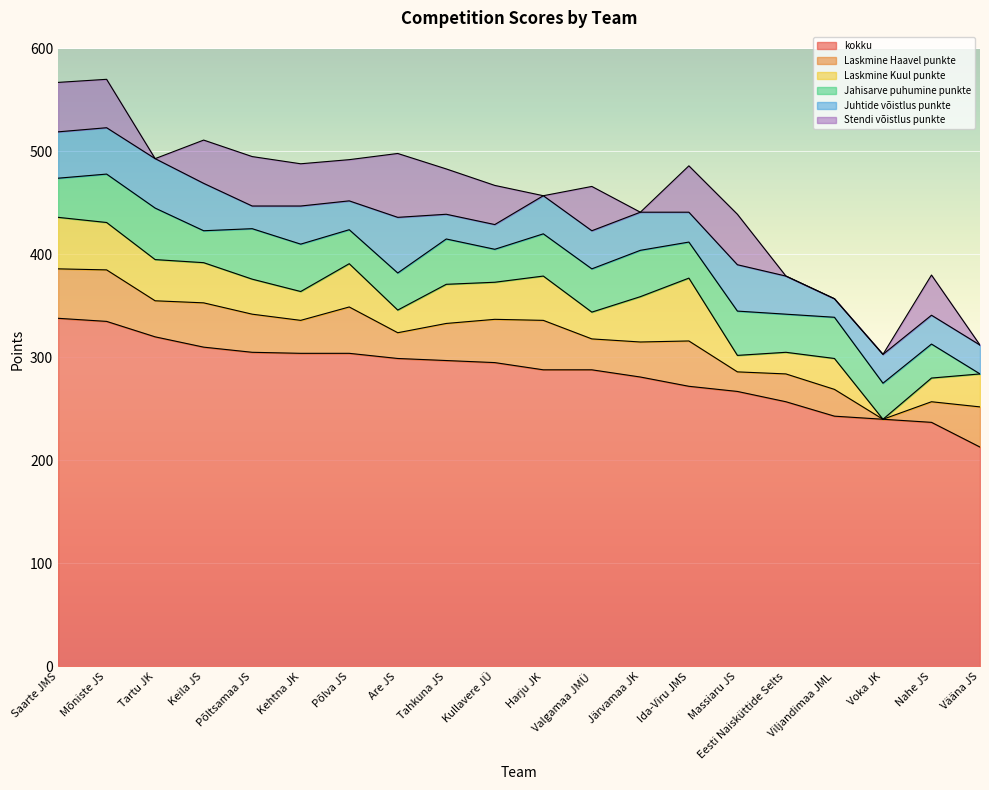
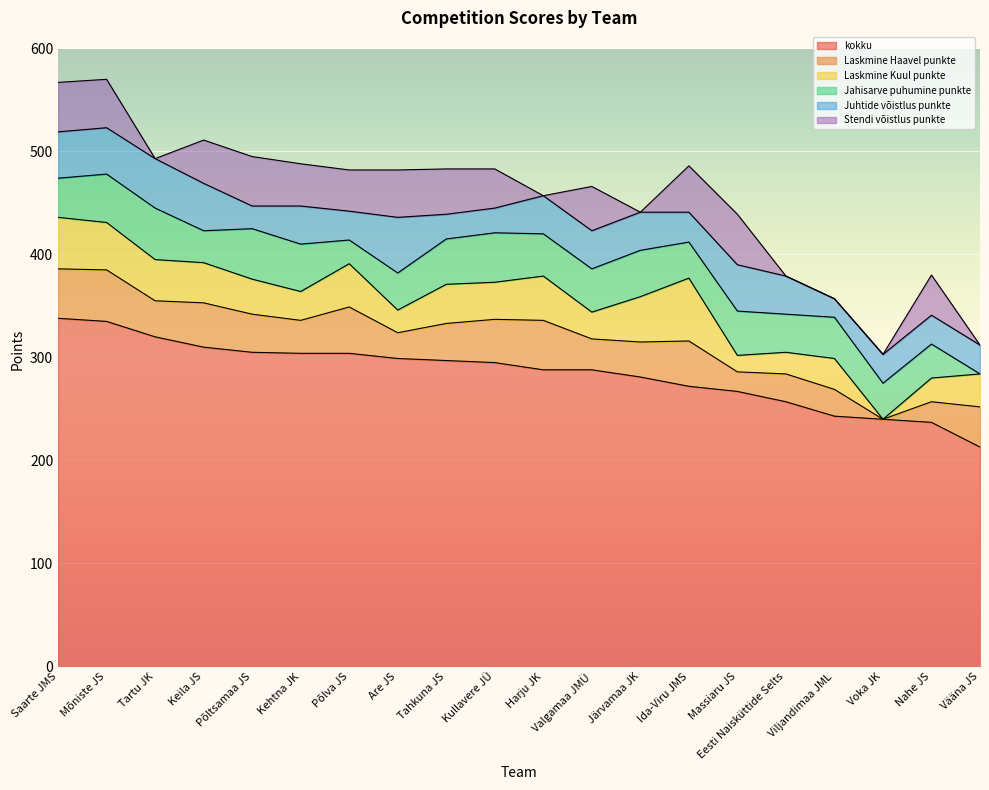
  {
    "Laskmine Kuul punkte": {
      "Saarte JMS": 50,
      "Mõniste JS": 46,
      "Tartu JK": 40,
      "Keila JS": 39,
      "Põltsamaa JS": 34,
      "Kehtna JK": 28,
      "Põlva JS": 42,
      "Are JS": 22,
      "Tahkuna JS": 38,
      "Kullavere JÜ": 36,
      "Harju JK": 43,
      "Valgamaa JMÜ": 26,
      "Järvamaa JK": 44,
      "Ida-Viru JMS": 61,
      "Massiaru JS": 16,
      "Eesti Naisküttide Selts": 21,
      "Viljandimaa JML": 30,
      "Nahe JS": 23
    },
    "Jahisarve puhumine punkte": {
      "Saarte JMS": 38,
      "Mõniste JS": 47,
      "Tartu JK": 50,
      "Keila JS": 31,
      "Põltsamaa JS": 49,
      "Kehtna JK": 46,
-     "Põlva JS": 33,
+     "Põlva JS": 23,
      "Are JS": 36,
      "Tahkuna JS": 44,
-     "Kullavere JÜ": 32,
+     "Kullavere JÜ": 48,
      "Harju JK": 41,
      "Valgamaa JMÜ": 42,
      "Järvamaa JK": 45,
      "Ida-Viru JMS": 35,
      "Massiaru JS": 43,
      "Eesti Naisküttide Selts": 37,
      "Viljandimaa JML": 40,
      "Voka JK": 35,
      "Nahe JS": 33
    },
    "Juhtide võistlus punkte": {
      "Saarte JMS": 45,
      "Mõniste JS": 45,
      "Keila JS": 46,
      "Põltsamaa JS": 22,
      "Kehtna JK": 37,
      "Põlva JS": 28,
      "Are JS": 54,
      "Tahkuna JS": 24,
      "Kullavere JÜ": 24,
      "Valgamaa JMÜ": 37,
      "Ida-Viru JMS": 29,
      "Massiaru JS": 45,
      "Nahe JS": 28
    },
    "Stendi võistlus punkte": {
      "Saarte JMS": 48,
      "Mõniste JS": 47,
      "Keila JS": 42,
      "Põltsamaa JS": 48,
      "Kehtna JK": 41,
      "Põlva JS": 40,
-     "Are JS": 62,
+     "Are JS": 46,
      "Tahkuna JS": 44,
      "Kullavere JÜ": 38,
      "Valgamaa JMÜ": 43,
      "Ida-Viru JMS": 45,
      "Massiaru JS": 49,
      "Nahe JS": 39
    }
  }
